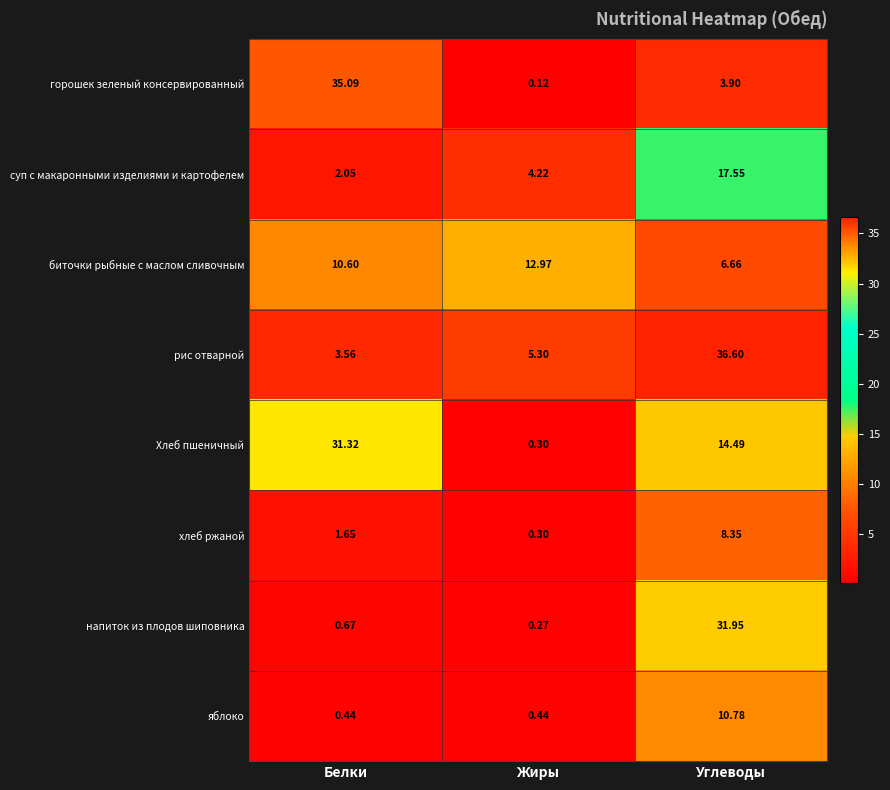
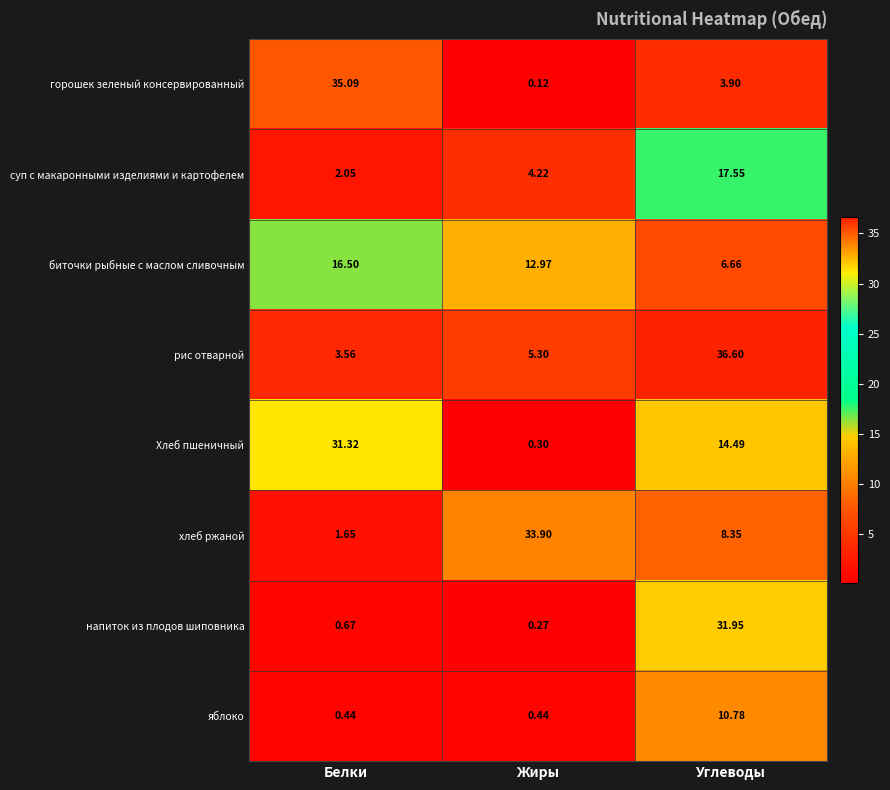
  {
    "горошек зеленый консервированный": {
      "Белки": 35.09,
      "Жиры": 0.12,
      "Углеводы": 3.90
    },
    "суп с макаронными изделиями и картофелем": {
      "Белки": 2.05,
      "Жиры": 4.22,
      "Углеводы": 17.55
    },
    "биточки рыбные с маслом сливочным": {
-     "Белки": 10.60,
+     "Белки": 16.50,
      "Жиры": 12.97,
      "Углеводы": 6.66
    },
    "рис отварной": {
      "Белки": 3.56,
      "Жиры": 5.30,
      "Углеводы": 36.60
    },
    "Хлеб пшеничный": {
      "Белки": 31.32,
      "Жиры": 0.30,
      "Углеводы": 14.49
    },
    "хлеб ржаной": {
      "Белки": 1.65,
-     "Жиры": 0.30,
+     "Жиры": 33.90,
      "Углеводы": 8.35
    },
    "напиток из плодов шиповника": {
      "Белки": 0.67,
      "Жиры": 0.27,
      "Углеводы": 31.95
    },
    "яблоко": {
      "Белки": 0.44,
      "Жиры": 0.44,
      "Углеводы": 10.78
    }
  }
